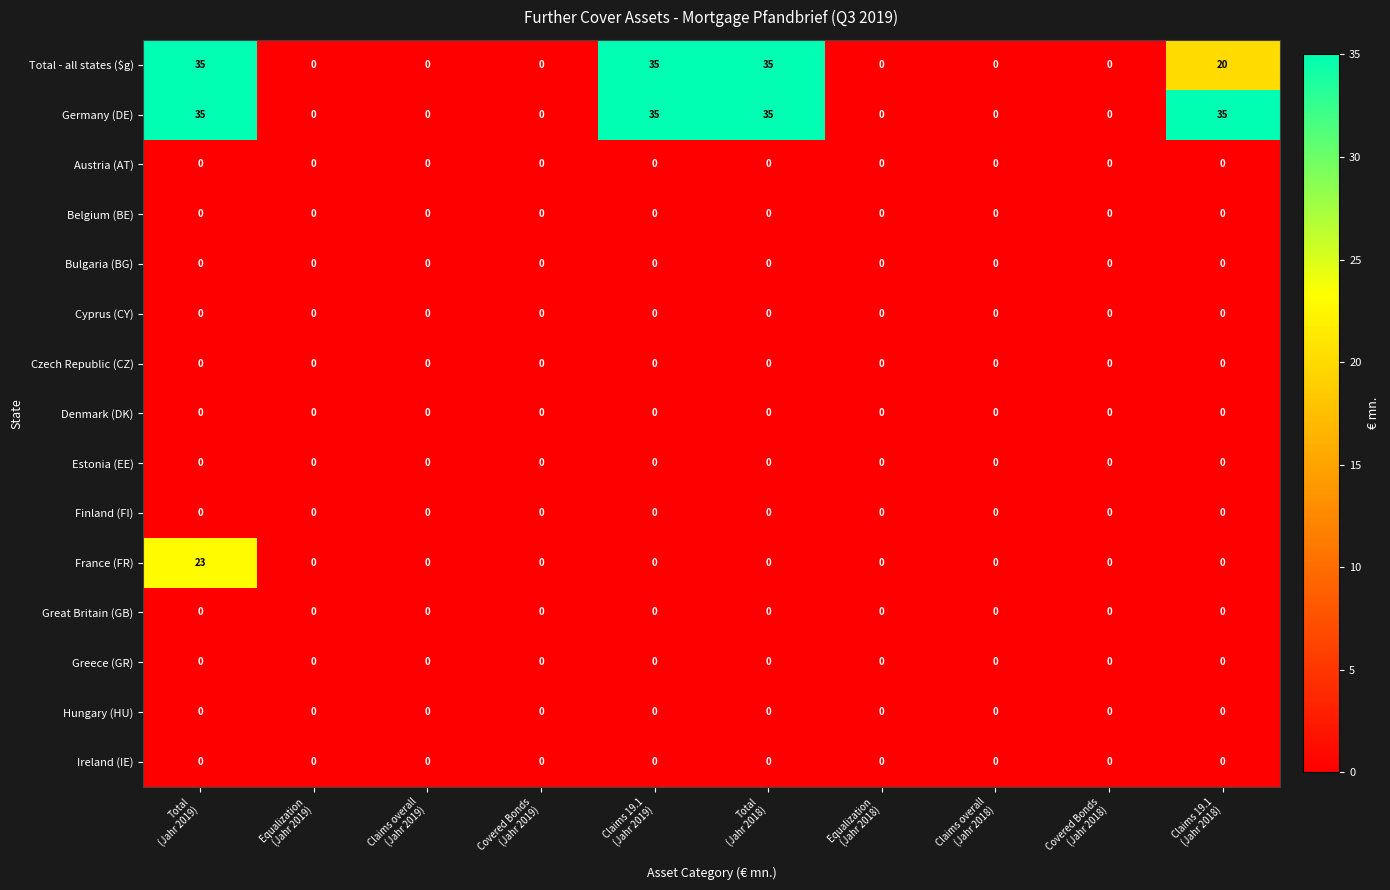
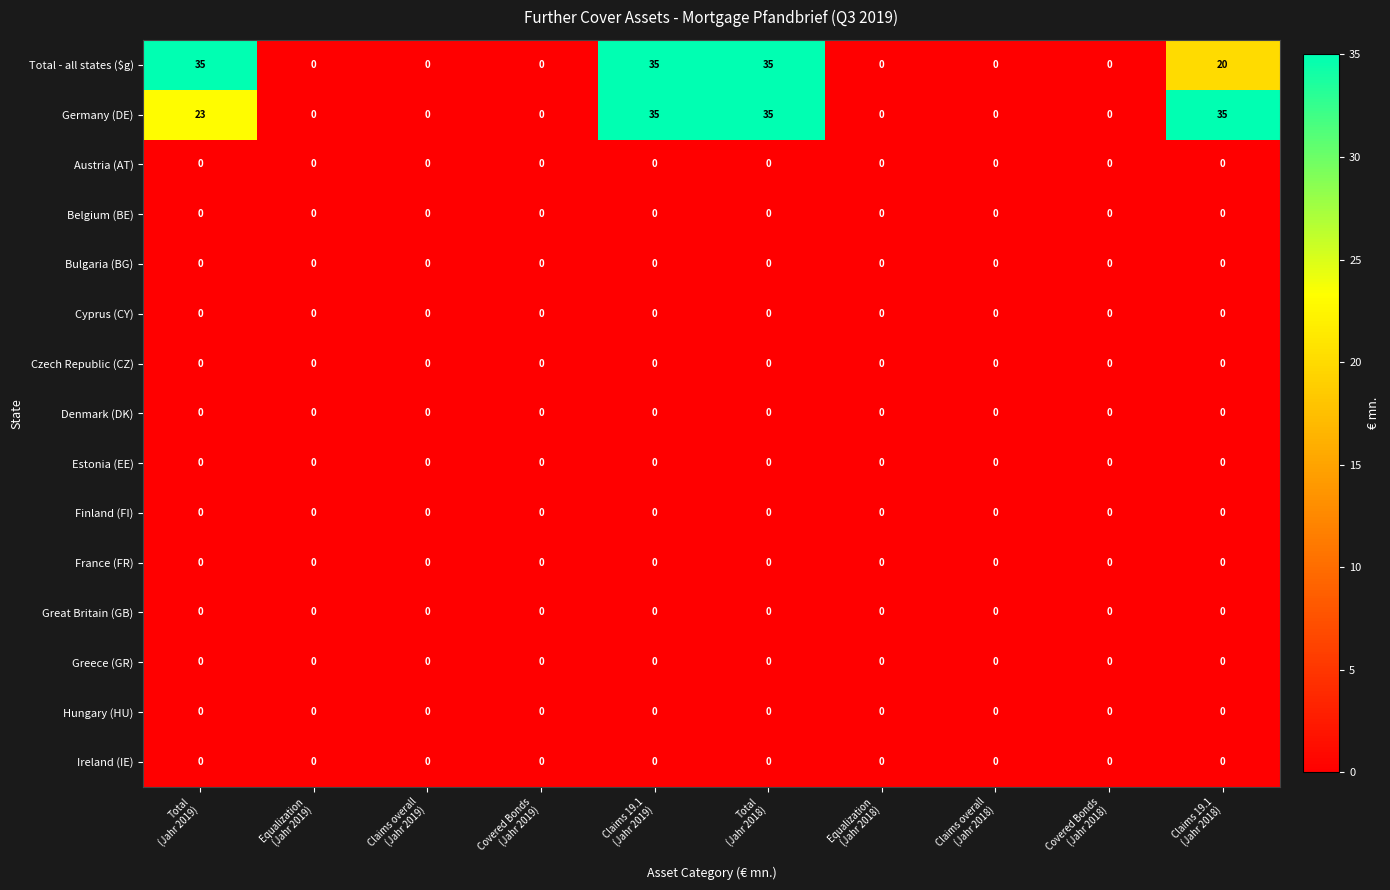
  {
    "Total - all states ($g)": {
      "Total (Jahr 2019)": 35,
      "Equalization (Jahr 2019)": 0,
      "Claims overall (Jahr 2019)": 0,
      "Covered Bonds (Jahr 2019)": 0,
      "Claims 19.1 (Jahr 2019)": 35,
      "Total (Jahr 2018)": 35,
      "Equalization (Jahr 2018)": 0,
      "Claims overall (Jahr 2018)": 0,
      "Covered Bonds (Jahr 2018)": 0,
      "Claims 19.1 (Jahr 2018)": 20
    },
    "Germany (DE)": {
-     "Total (Jahr 2019)": 35,
+     "Total (Jahr 2019)": 23,
      "Equalization (Jahr 2019)": 0,
      "Claims overall (Jahr 2019)": 0,
      "Covered Bonds (Jahr 2019)": 0,
      "Claims 19.1 (Jahr 2019)": 35,
      "Total (Jahr 2018)": 35,
      "Equalization (Jahr 2018)": 0,
      "Claims overall (Jahr 2018)": 0,
      "Covered Bonds (Jahr 2018)": 0,
      "Claims 19.1 (Jahr 2018)": 35
    },
    "Austria (AT)": {
      "Total (Jahr 2019)": 0,
      "Equalization (Jahr 2019)": 0,
      "Claims overall (Jahr 2019)": 0,
      "Covered Bonds (Jahr 2019)": 0,
      "Claims 19.1 (Jahr 2019)": 0,
      "Total (Jahr 2018)": 0,
      "Equalization (Jahr 2018)": 0,
      "Claims overall (Jahr 2018)": 0,
      "Covered Bonds (Jahr 2018)": 0,
      "Claims 19.1 (Jahr 2018)": 0
    },
    "Belgium (BE)": {
      "Total (Jahr 2019)": 0,
      "Equalization (Jahr 2019)": 0,
      "Claims overall (Jahr 2019)": 0,
      "Covered Bonds (Jahr 2019)": 0,
      "Claims 19.1 (Jahr 2019)": 0,
      "Total (Jahr 2018)": 0,
      "Equalization (Jahr 2018)": 0,
      "Claims overall (Jahr 2018)": 0,
      "Covered Bonds (Jahr 2018)": 0,
      "Claims 19.1 (Jahr 2018)": 0
    },
    "Bulgaria (BG)": {
      "Total (Jahr 2019)": 0,
      "Equalization (Jahr 2019)": 0,
      "Claims overall (Jahr 2019)": 0,
      "Covered Bonds (Jahr 2019)": 0,
      "Claims 19.1 (Jahr 2019)": 0,
      "Total (Jahr 2018)": 0,
      "Equalization (Jahr 2018)": 0,
      "Claims overall (Jahr 2018)": 0,
      "Covered Bonds (Jahr 2018)": 0,
      "Claims 19.1 (Jahr 2018)": 0
    },
    "Cyprus (CY)": {
      "Total (Jahr 2019)": 0,
      "Equalization (Jahr 2019)": 0,
      "Claims overall (Jahr 2019)": 0,
      "Covered Bonds (Jahr 2019)": 0,
      "Claims 19.1 (Jahr 2019)": 0,
      "Total (Jahr 2018)": 0,
      "Equalization (Jahr 2018)": 0,
      "Claims overall (Jahr 2018)": 0,
      "Covered Bonds (Jahr 2018)": 0,
      "Claims 19.1 (Jahr 2018)": 0
    },
    "Czech Republic (CZ)": {
      "Total (Jahr 2019)": 0,
      "Equalization (Jahr 2019)": 0,
      "Claims overall (Jahr 2019)": 0,
      "Covered Bonds (Jahr 2019)": 0,
      "Claims 19.1 (Jahr 2019)": 0,
      "Total (Jahr 2018)": 0,
      "Equalization (Jahr 2018)": 0,
      "Claims overall (Jahr 2018)": 0,
      "Covered Bonds (Jahr 2018)": 0,
      "Claims 19.1 (Jahr 2018)": 0
    },
    "Denmark (DK)": {
      "Total (Jahr 2019)": 0,
      "Equalization (Jahr 2019)": 0,
      "Claims overall (Jahr 2019)": 0,
      "Covered Bonds (Jahr 2019)": 0,
      "Claims 19.1 (Jahr 2019)": 0,
      "Total (Jahr 2018)": 0,
      "Equalization (Jahr 2018)": 0,
      "Claims overall (Jahr 2018)": 0,
      "Covered Bonds (Jahr 2018)": 0,
      "Claims 19.1 (Jahr 2018)": 0
    },
    "Estonia (EE)": {
      "Total (Jahr 2019)": 0,
      "Equalization (Jahr 2019)": 0,
      "Claims overall (Jahr 2019)": 0,
      "Covered Bonds (Jahr 2019)": 0,
      "Claims 19.1 (Jahr 2019)": 0,
      "Total (Jahr 2018)": 0,
      "Equalization (Jahr 2018)": 0,
      "Claims overall (Jahr 2018)": 0,
      "Covered Bonds (Jahr 2018)": 0,
      "Claims 19.1 (Jahr 2018)": 0
    },
    "Finland (FI)": {
      "Total (Jahr 2019)": 0,
      "Equalization (Jahr 2019)": 0,
      "Claims overall (Jahr 2019)": 0,
      "Covered Bonds (Jahr 2019)": 0,
      "Claims 19.1 (Jahr 2019)": 0,
      "Total (Jahr 2018)": 0,
      "Equalization (Jahr 2018)": 0,
      "Claims overall (Jahr 2018)": 0,
      "Covered Bonds (Jahr 2018)": 0,
      "Claims 19.1 (Jahr 2018)": 0
    },
    "France (FR)": {
-     "Total (Jahr 2019)": 23,
+     "Total (Jahr 2019)": 0,
      "Equalization (Jahr 2019)": 0,
      "Claims overall (Jahr 2019)": 0,
      "Covered Bonds (Jahr 2019)": 0,
      "Claims 19.1 (Jahr 2019)": 0,
      "Total (Jahr 2018)": 0,
      "Equalization (Jahr 2018)": 0,
      "Claims overall (Jahr 2018)": 0,
      "Covered Bonds (Jahr 2018)": 0,
      "Claims 19.1 (Jahr 2018)": 0
    },
    "Great Britain (GB)": {
      "Total (Jahr 2019)": 0,
      "Equalization (Jahr 2019)": 0,
      "Claims overall (Jahr 2019)": 0,
      "Covered Bonds (Jahr 2019)": 0,
      "Claims 19.1 (Jahr 2019)": 0,
      "Total (Jahr 2018)": 0,
      "Equalization (Jahr 2018)": 0,
      "Claims overall (Jahr 2018)": 0,
      "Covered Bonds (Jahr 2018)": 0,
      "Claims 19.1 (Jahr 2018)": 0
    },
    "Greece (GR)": {
      "Total (Jahr 2019)": 0,
      "Equalization (Jahr 2019)": 0,
      "Claims overall (Jahr 2019)": 0,
      "Covered Bonds (Jahr 2019)": 0,
      "Claims 19.1 (Jahr 2019)": 0,
      "Total (Jahr 2018)": 0,
      "Equalization (Jahr 2018)": 0,
      "Claims overall (Jahr 2018)": 0,
      "Covered Bonds (Jahr 2018)": 0,
      "Claims 19.1 (Jahr 2018)": 0
    },
    "Hungary (HU)": {
      "Total (Jahr 2019)": 0,
      "Equalization (Jahr 2019)": 0,
      "Claims overall (Jahr 2019)": 0,
      "Covered Bonds (Jahr 2019)": 0,
      "Claims 19.1 (Jahr 2019)": 0,
      "Total (Jahr 2018)": 0,
      "Equalization (Jahr 2018)": 0,
      "Claims overall (Jahr 2018)": 0,
      "Covered Bonds (Jahr 2018)": 0,
      "Claims 19.1 (Jahr 2018)": 0
    },
    "Ireland (IE)": {
      "Total (Jahr 2019)": 0,
      "Equalization (Jahr 2019)": 0,
      "Claims overall (Jahr 2019)": 0,
      "Covered Bonds (Jahr 2019)": 0,
      "Claims 19.1 (Jahr 2019)": 0,
      "Total (Jahr 2018)": 0,
      "Equalization (Jahr 2018)": 0,
      "Claims overall (Jahr 2018)": 0,
      "Covered Bonds (Jahr 2018)": 0,
      "Claims 19.1 (Jahr 2018)": 0
    }
  }
